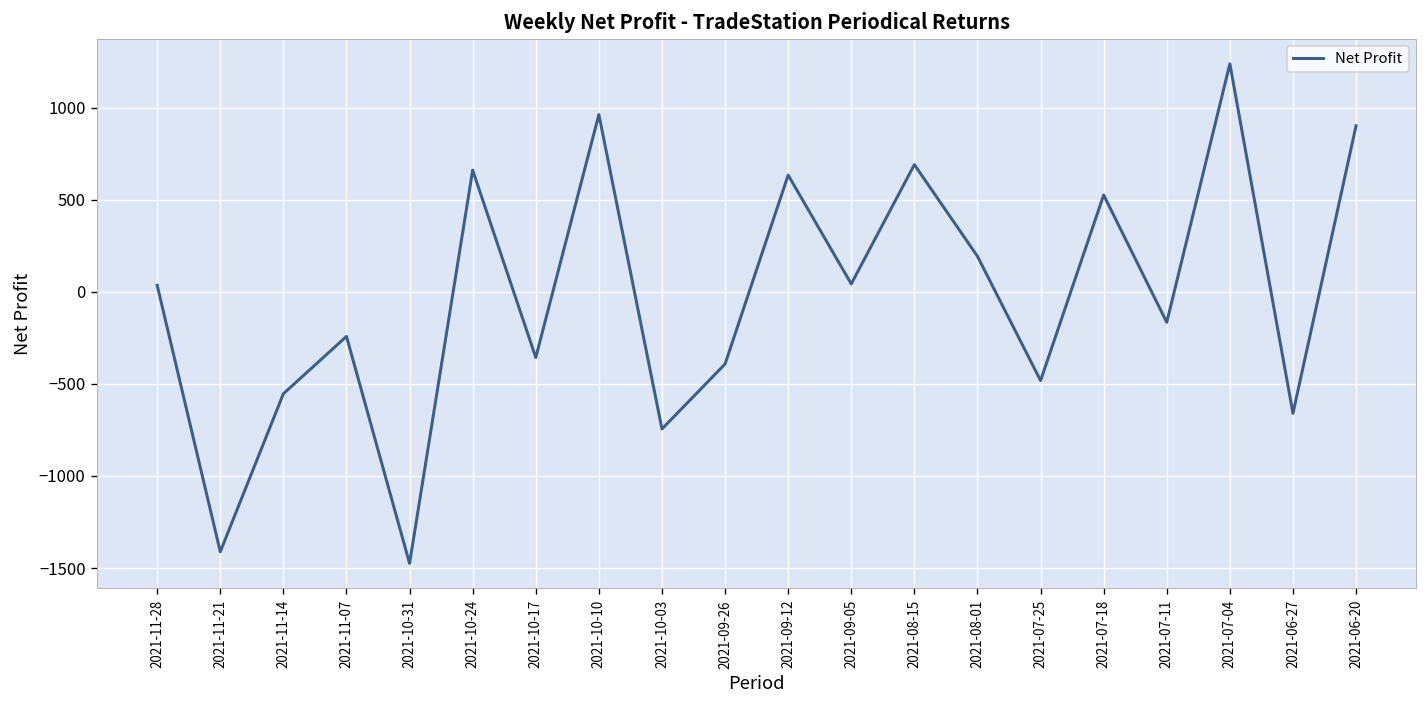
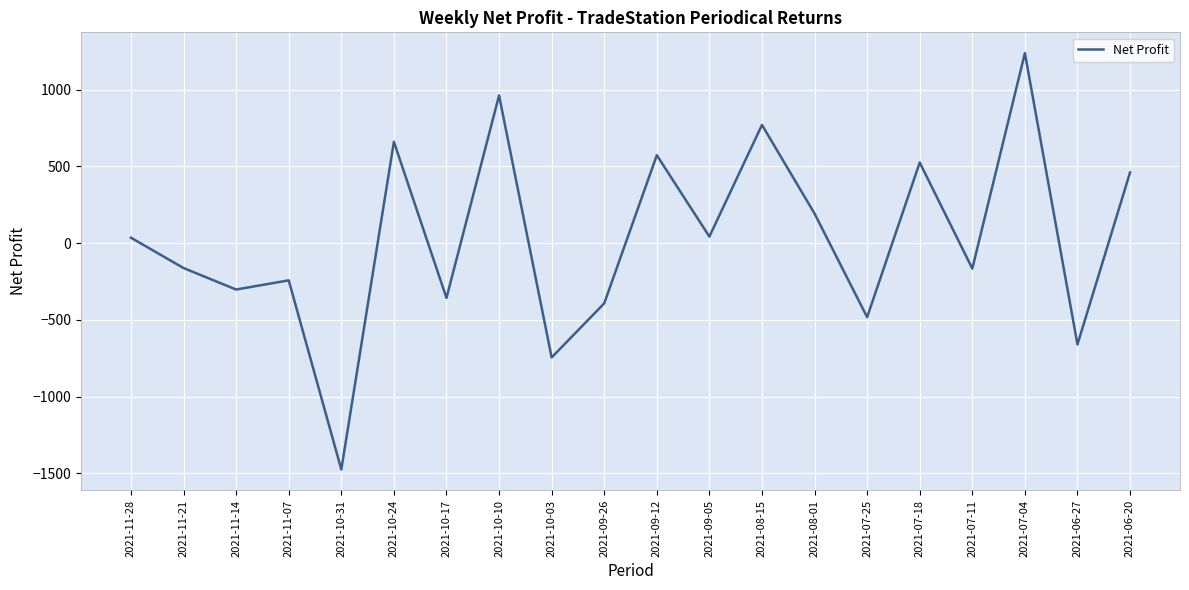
  {
    "2021-11-28": 40,
-   "2021-11-21": -1410,
-   "2021-11-14": -550,
+   "2021-11-21": -160,
+   "2021-11-14": -300,
    "2021-11-07": -240,
    "2021-10-31": -1480,
    "2021-10-24": 660,
    "2021-10-17": -360,
    "2021-10-10": 960,
    "2021-10-03": -750,
    "2021-09-26": -390,
-   "2021-09-12": 630,
+   "2021-09-12": 570,
    "2021-09-05": 40,
-   "2021-08-15": 690,
+   "2021-08-15": 770,
    "2021-08-01": 190,
    "2021-07-25": -480,
    "2021-07-18": 530,
    "2021-07-11": -170,
    "2021-07-04": 1240,
    "2021-06-27": -660,
-   "2021-06-20": 900
+   "2021-06-20": 460
  }
